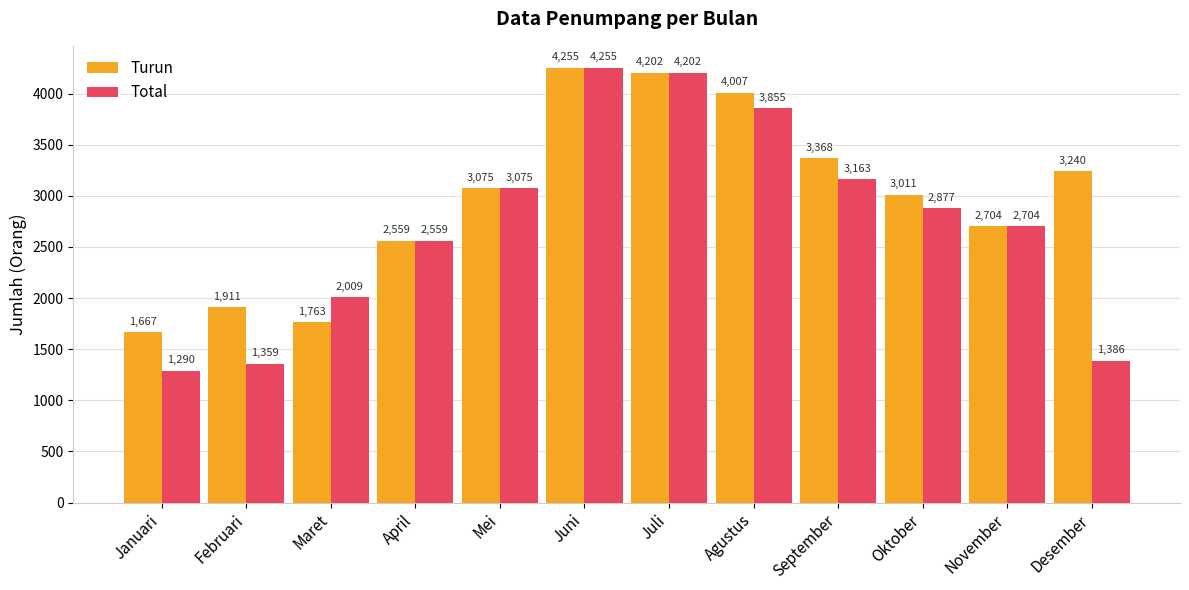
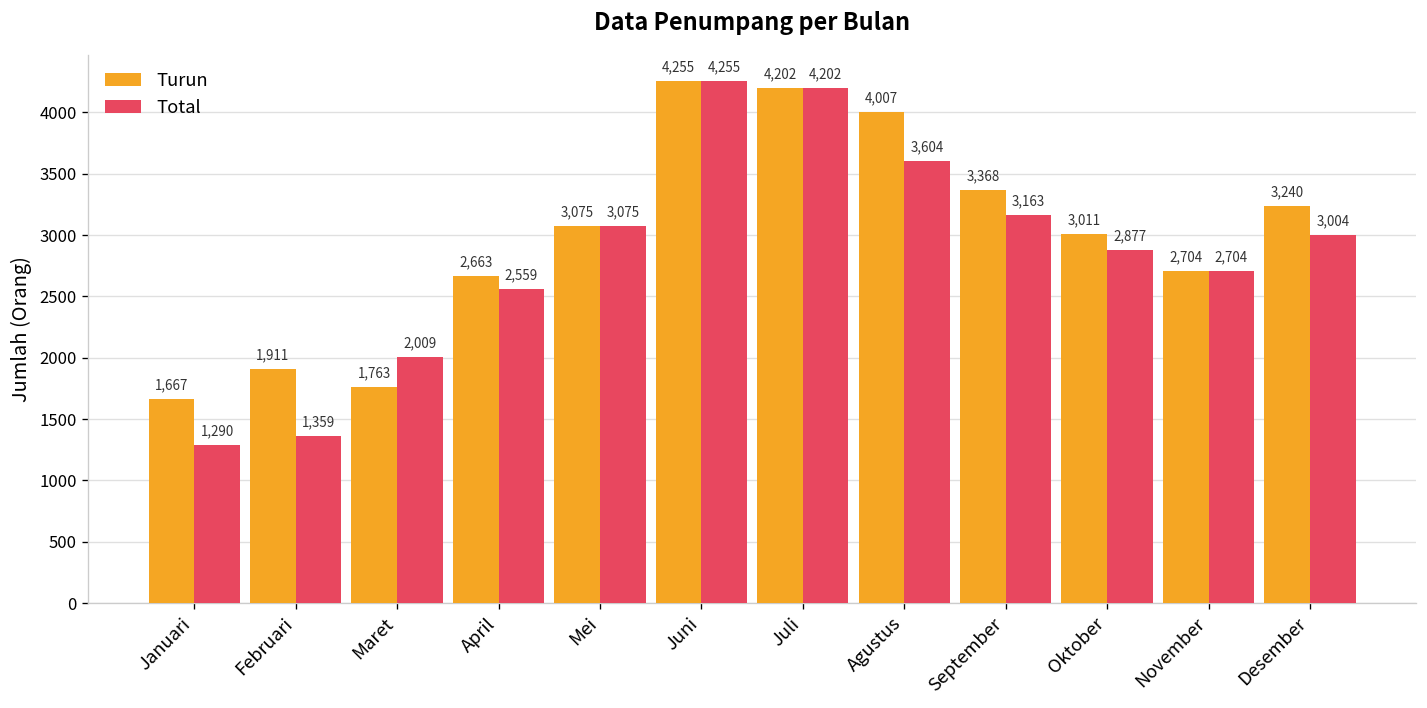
  {
    "Turun": {
      "Januari": "1,667",
      "Februari": "1,911",
      "Maret": "1,763",
-     "April": "2,559",
+     "April": "2,663",
      "Mei": "3,075",
      "Juni": "4,255",
      "Juli": "4,202",
      "Agustus": "4,007",
      "September": "3,368",
      "Oktober": "3,011",
      "November": "2,704",
      "Desember": "3,240"
    },
    "Total": {
      "Januari": "1,290",
      "Februari": "1,359",
      "Maret": "2,009",
      "April": "2,559",
      "Mei": "3,075",
      "Juni": "4,255",
      "Juli": "4,202",
-     "Agustus": "3,855",
+     "Agustus": "3,604",
      "September": "3,163",
      "Oktober": "2,877",
      "November": "2,704",
-     "Desember": "1,386"
+     "Desember": "3,004"
    }
  }
